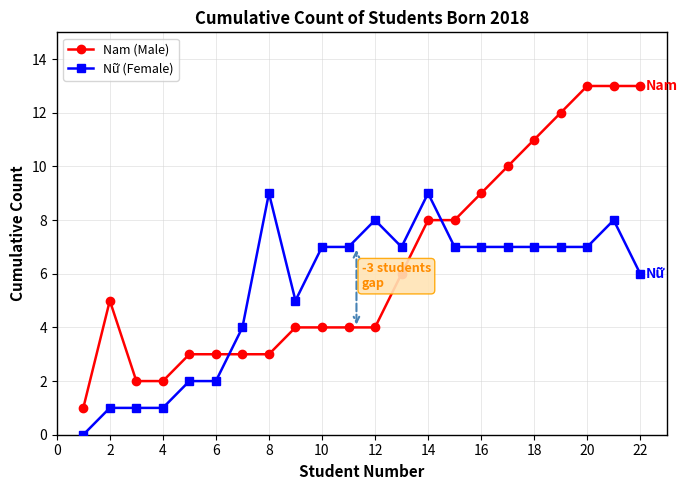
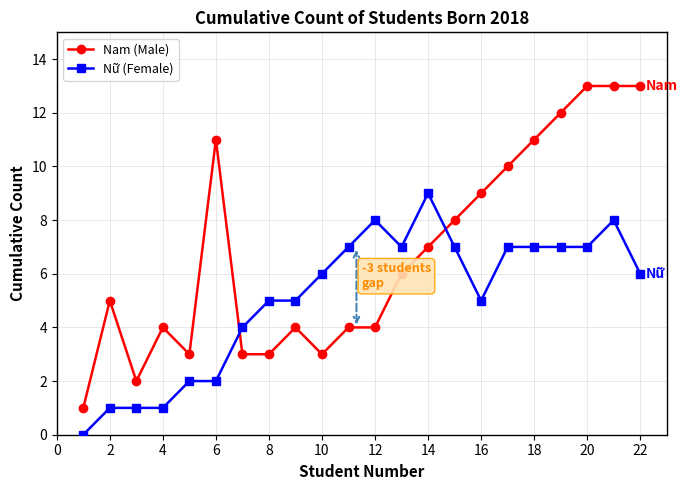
  {
    "Nam (Male)": {
      "2": 5,
-     "4": 2,
-     "6": 3,
+     "4": 4,
+     "6": 11,
      "8": 3,
-     "10": 4,
+     "10": 3,
      "12": 4,
-     "14": 8,
+     "14": 7,
      "16": 9,
      "18": 11,
      "20": 13,
      "22": 13
    },
    "Nữ (Female)": {
      "2": 1,
      "4": 1,
      "6": 2,
-     "8": 9,
-     "10": 7,
+     "8": 5,
+     "10": 6,
      "12": 8,
      "14": 9,
-     "16": 7,
+     "16": 5,
      "18": 7,
      "20": 7,
      "22": 6
    }
  }
